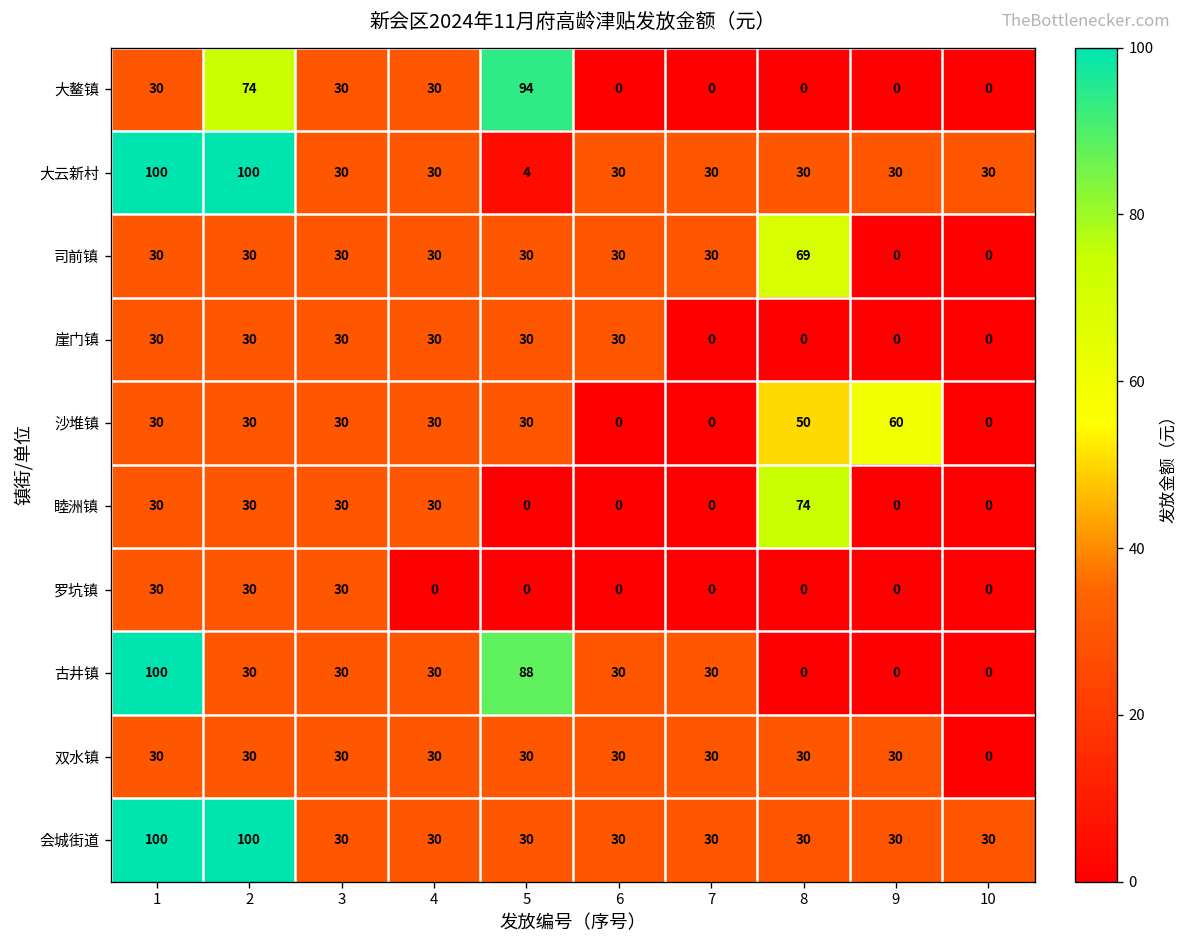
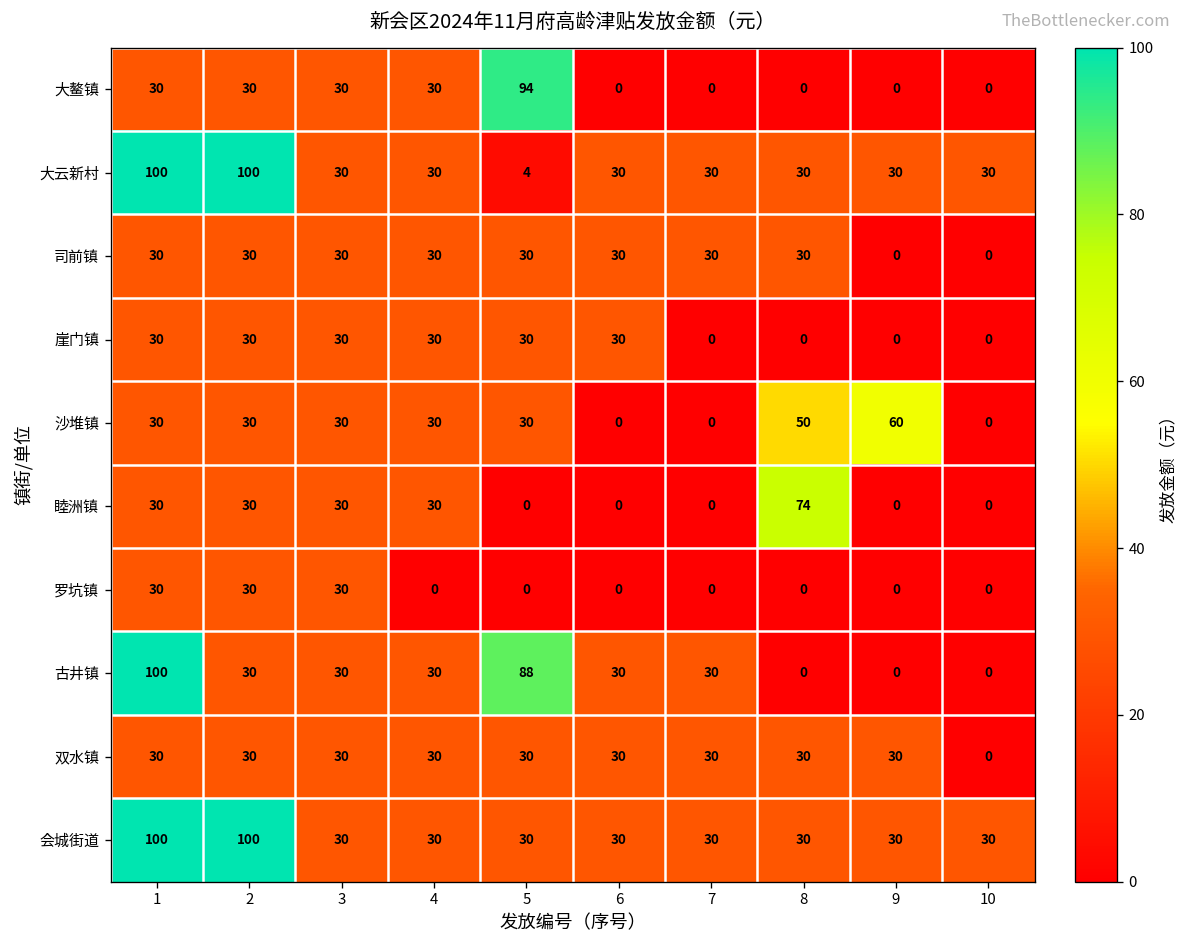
  {
    "大鳌镇": {
      "1": 30,
-     "2": 74,
+     "2": 30,
      "3": 30,
      "4": 30,
      "5": 94,
      "6": 0,
      "7": 0,
      "8": 0,
      "9": 0,
      "10": 0
    },
    "大云新村": {
      "1": 100,
      "2": 100,
      "3": 30,
      "4": 30,
      "5": 4,
      "6": 30,
      "7": 30,
      "8": 30,
      "9": 30,
      "10": 30
    },
    "司前镇": {
      "1": 30,
      "2": 30,
      "3": 30,
      "4": 30,
      "5": 30,
      "6": 30,
      "7": 30,
-     "8": 69,
+     "8": 30,
      "9": 0,
      "10": 0
    },
    "崖门镇": {
      "1": 30,
      "2": 30,
      "3": 30,
      "4": 30,
      "5": 30,
      "6": 30,
      "7": 0,
      "8": 0,
      "9": 0,
      "10": 0
    },
    "沙堆镇": {
      "1": 30,
      "2": 30,
      "3": 30,
      "4": 30,
      "5": 30,
      "6": 0,
      "7": 0,
      "8": 50,
      "9": 60,
      "10": 0
    },
    "睦洲镇": {
      "1": 30,
      "2": 30,
      "3": 30,
      "4": 30,
      "5": 0,
      "6": 0,
      "7": 0,
      "8": 74,
      "9": 0,
      "10": 0
    },
    "罗坑镇": {
      "1": 30,
      "2": 30,
      "3": 30,
      "4": 0,
      "5": 0,
      "6": 0,
      "7": 0,
      "8": 0,
      "9": 0,
      "10": 0
    },
    "古井镇": {
      "1": 100,
      "2": 30,
      "3": 30,
      "4": 30,
      "5": 88,
      "6": 30,
      "7": 30,
      "8": 0,
      "9": 0,
      "10": 0
    },
    "双水镇": {
      "1": 30,
      "2": 30,
      "3": 30,
      "4": 30,
      "5": 30,
      "6": 30,
      "7": 30,
      "8": 30,
      "9": 30,
      "10": 0
    },
    "会城街道": {
      "1": 100,
      "2": 100,
      "3": 30,
      "4": 30,
      "5": 30,
      "6": 30,
      "7": 30,
      "8": 30,
      "9": 30,
      "10": 30
    }
  }
